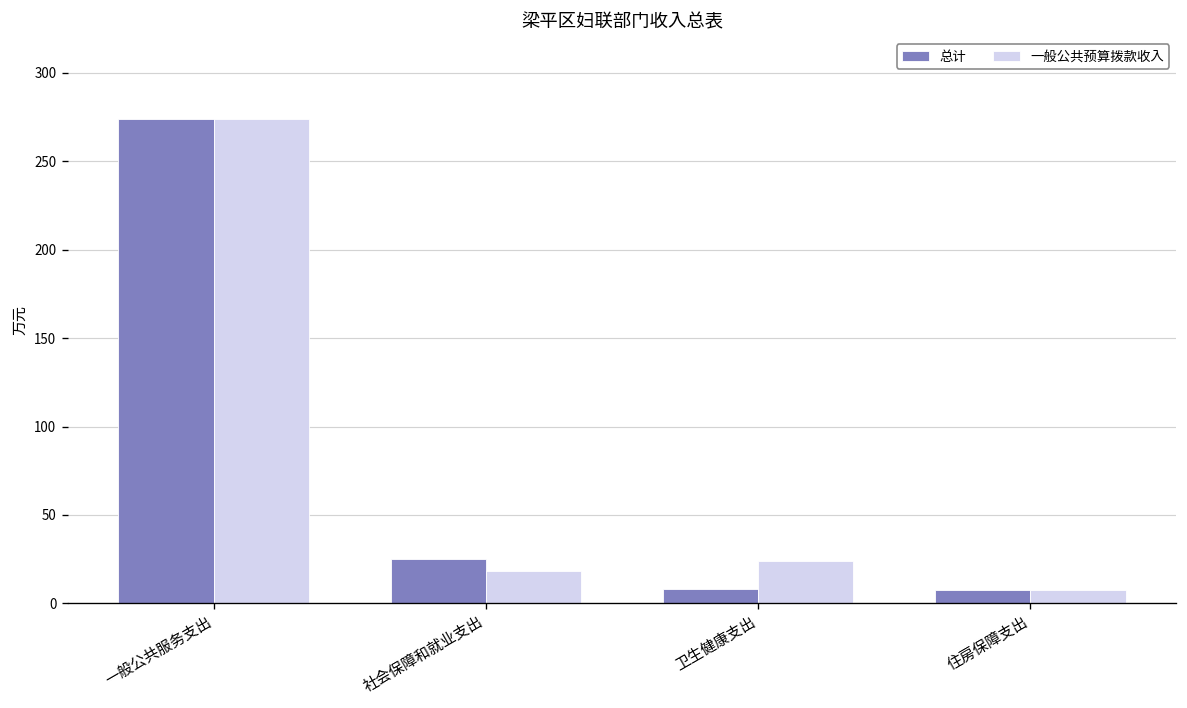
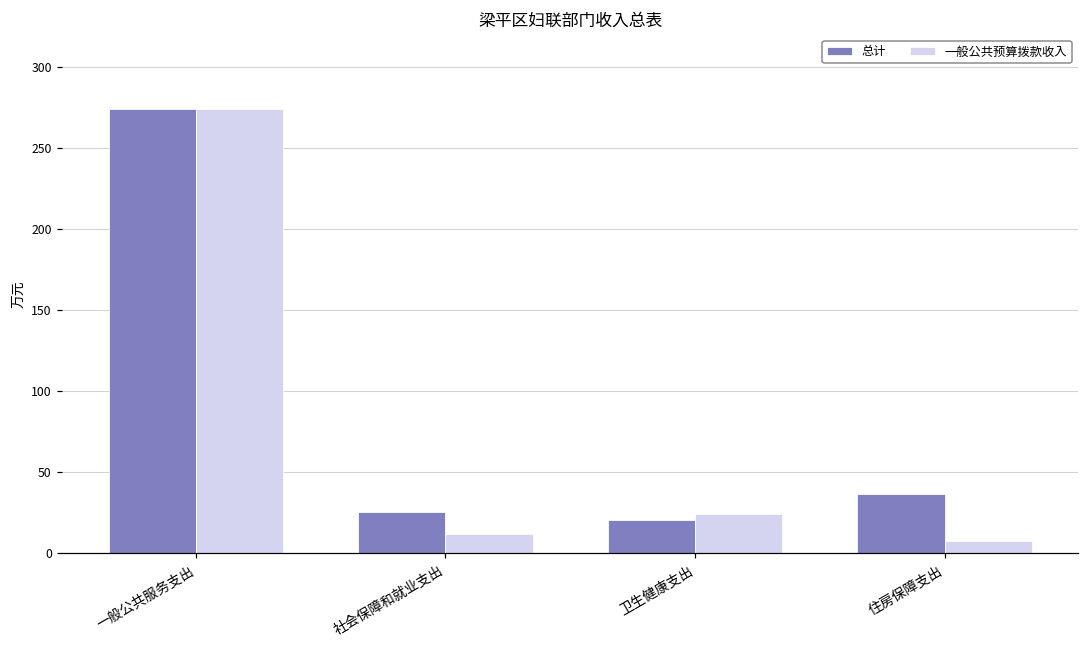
  {
    "总计": {
      "一般公共服务支出": 274,
      "社会保障和就业支出": 25,
-     "卫生健康支出": 8,
-     "住房保障支出": 8
+     "卫生健康支出": 20,
+     "住房保障支出": 36
    },
    "一般公共预算拨款收入": {
      "一般公共服务支出": 274,
-     "社会保障和就业支出": 18,
+     "社会保障和就业支出": 12,
      "卫生健康支出": 24,
      "住房保障支出": 8
    }
  }
